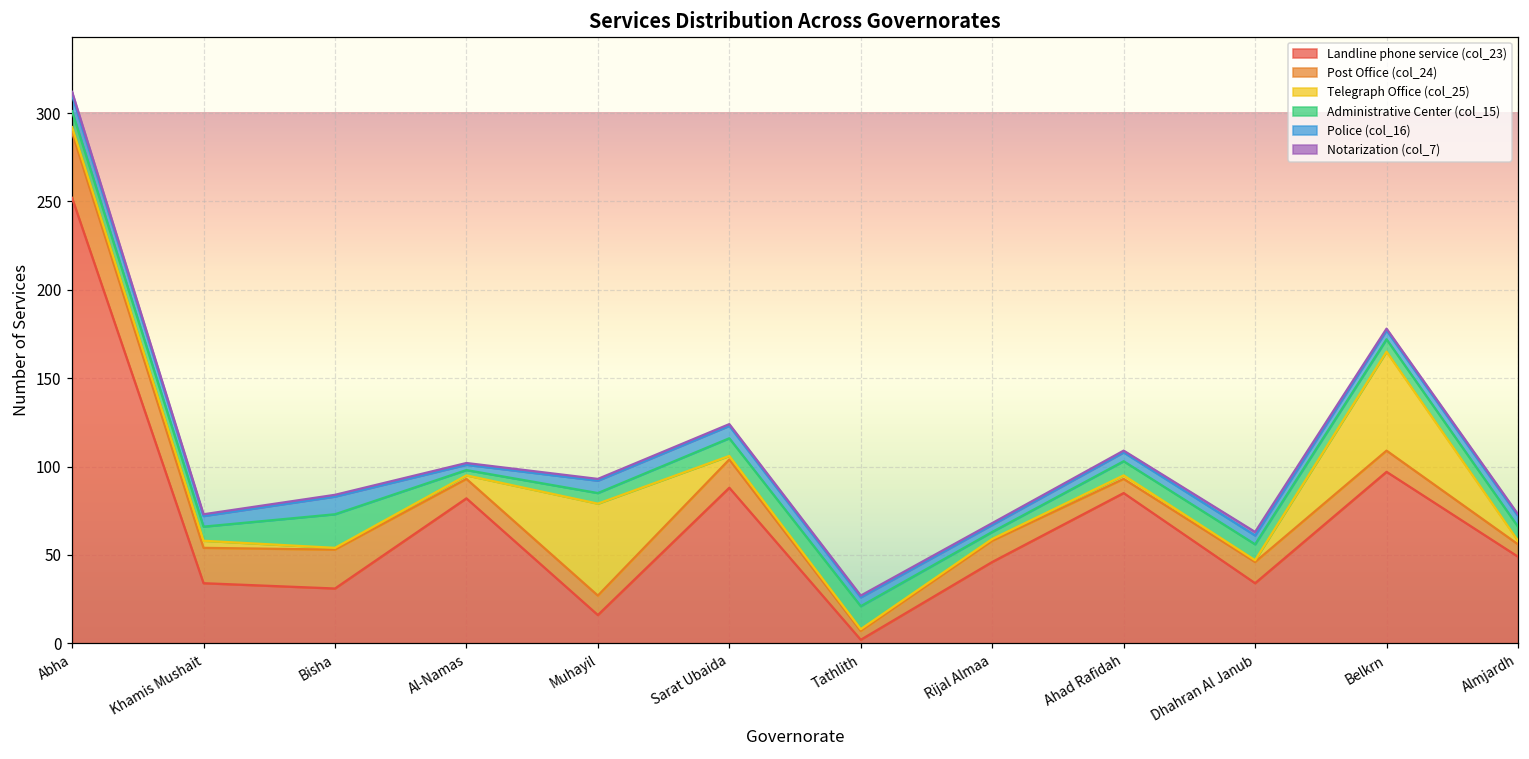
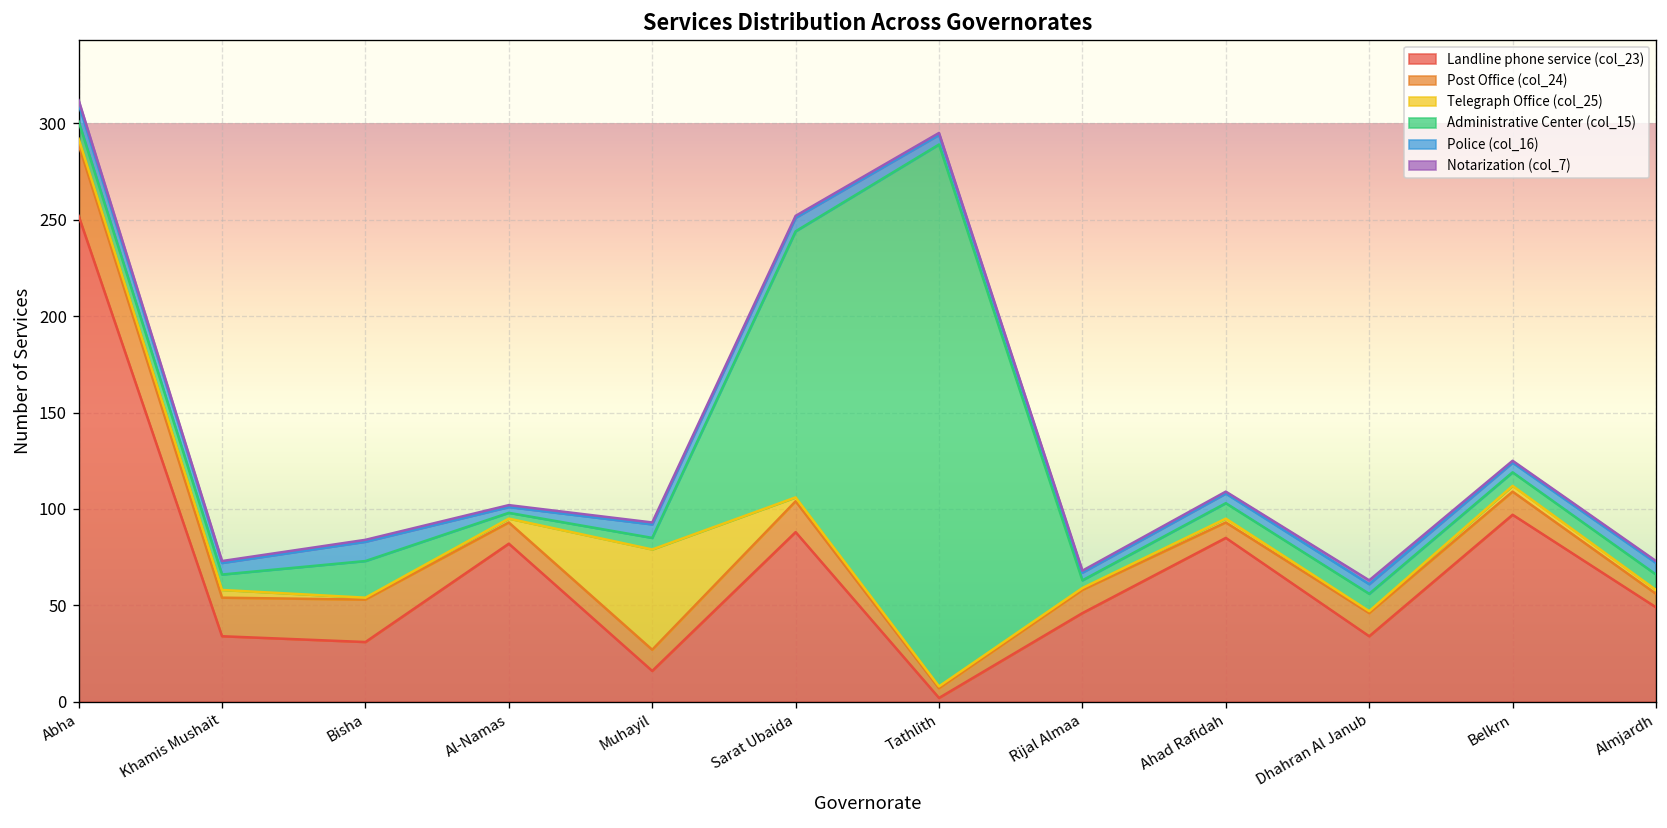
  {
    "Telegraph Office (col_25)": {
      "Abha": 3,
      "Khamis Mushait": 4,
      "Al-Namas": 2,
      "Muhayil": 52,
      "Sarat Ubaida": 2,
      "Ahad Rafidah": 2,
-     "Belkrn": 56,
+     "Belkrn": 3,
      "Almjardh": 2
    },
    "Administrative Center (col_15)": {
      "Abha": 9,
      "Khamis Mushait": 8,
      "Bisha": 19,
      "Al-Namas": 3,
      "Muhayil": 6,
-     "Sarat Ubaida": 10,
-     "Tathlith": 13,
+     "Sarat Ubaida": 138,
+     "Tathlith": 281,
      "Rijal Almaa": 4,
      "Ahad Rafidah": 8,
      "Dhahran Al Janub": 9,
      "Belkrn": 7,
      "Almjardh": 8
    },
    "Police (col_16)": {
      "Abha": 9,
      "Dhahran Al Janub": 5
    },
    "Notarization (col_7)": {
      "Abha": 2,
      "Dhahran Al Janub": 2
    }
  }
